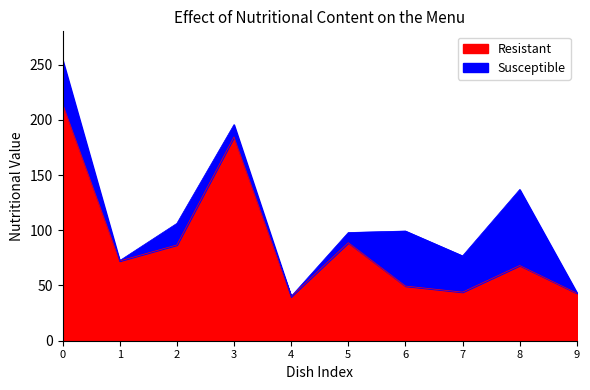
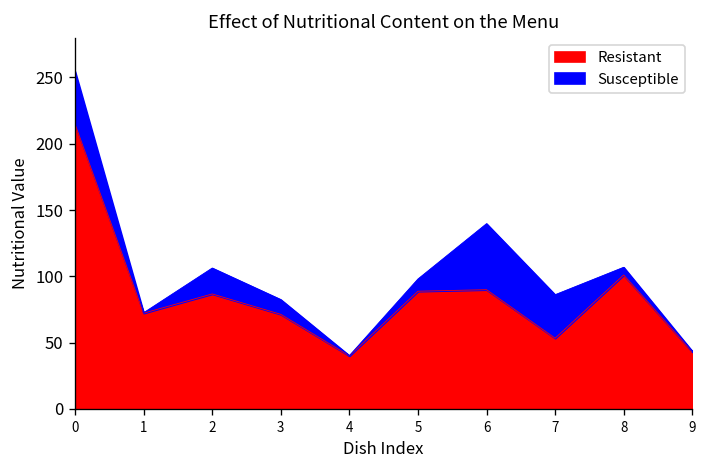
  {
    "Resistant": {
      "0": 215,
      "2": 87,
-     "3": 185,
+     "3": 71,
      "5": 89,
-     "6": 50,
-     "7": 44,
-     "8": 68
+     "6": 90,
+     "7": 53,
+     "8": 101
    },
    "Susceptible": {
      "0": 40,
      "2": 20,
      "3": 11,
      "5": 9,
      "6": 50,
      "7": 33,
-     "8": 69
+     "8": 6
    }
  }
